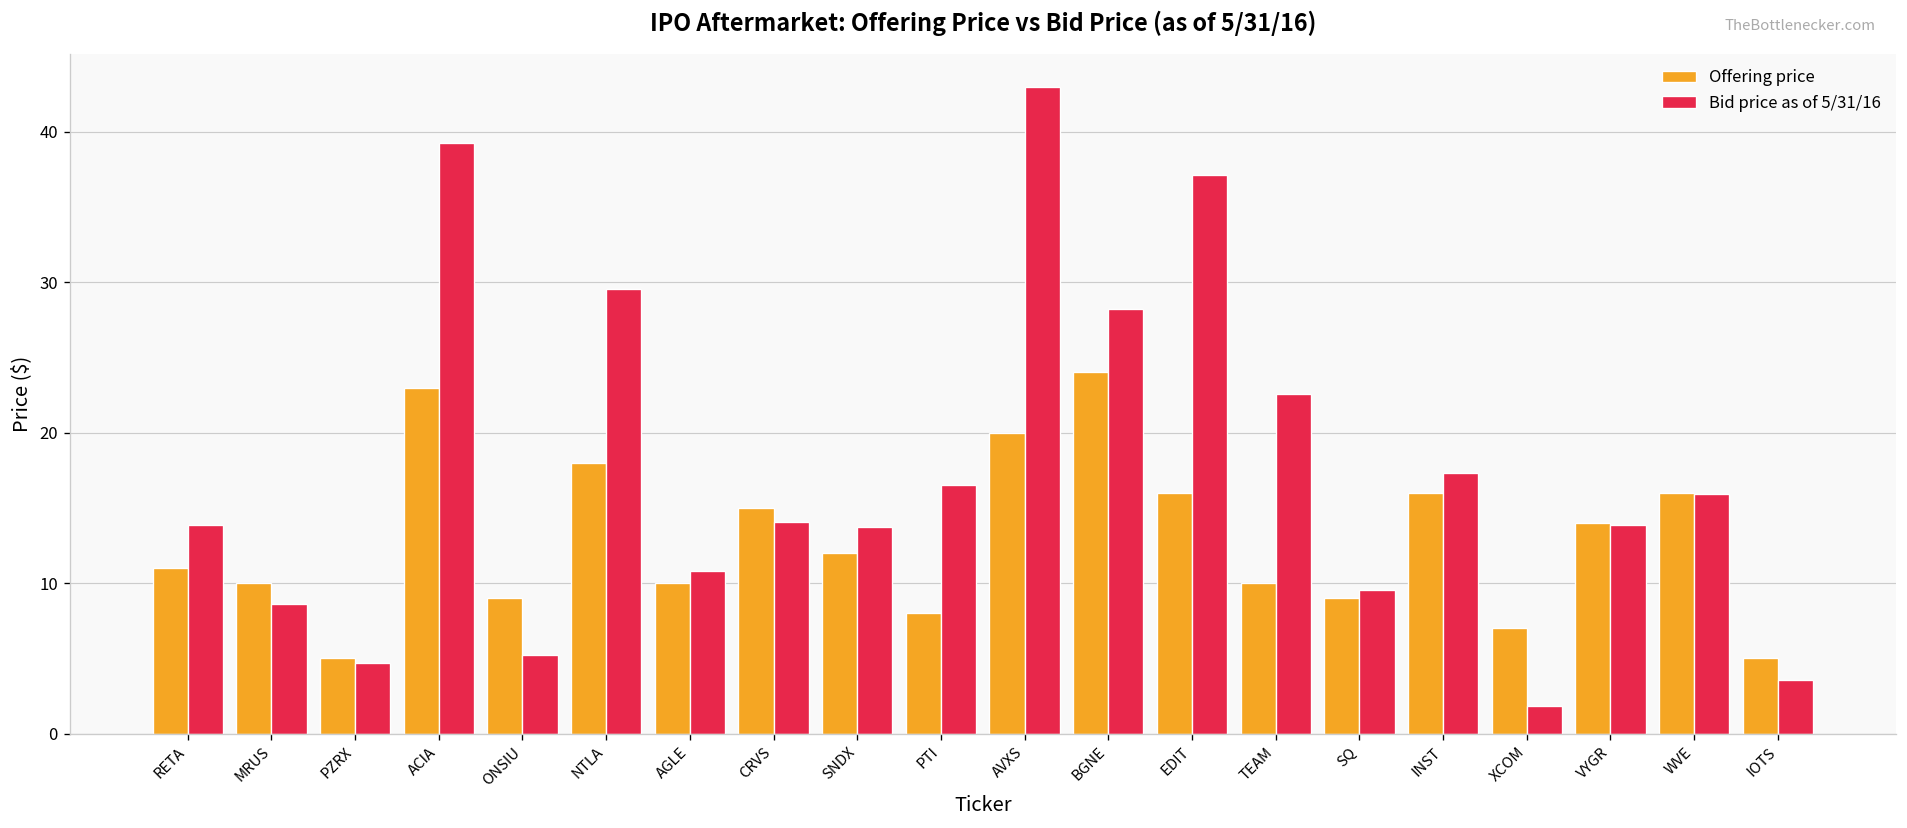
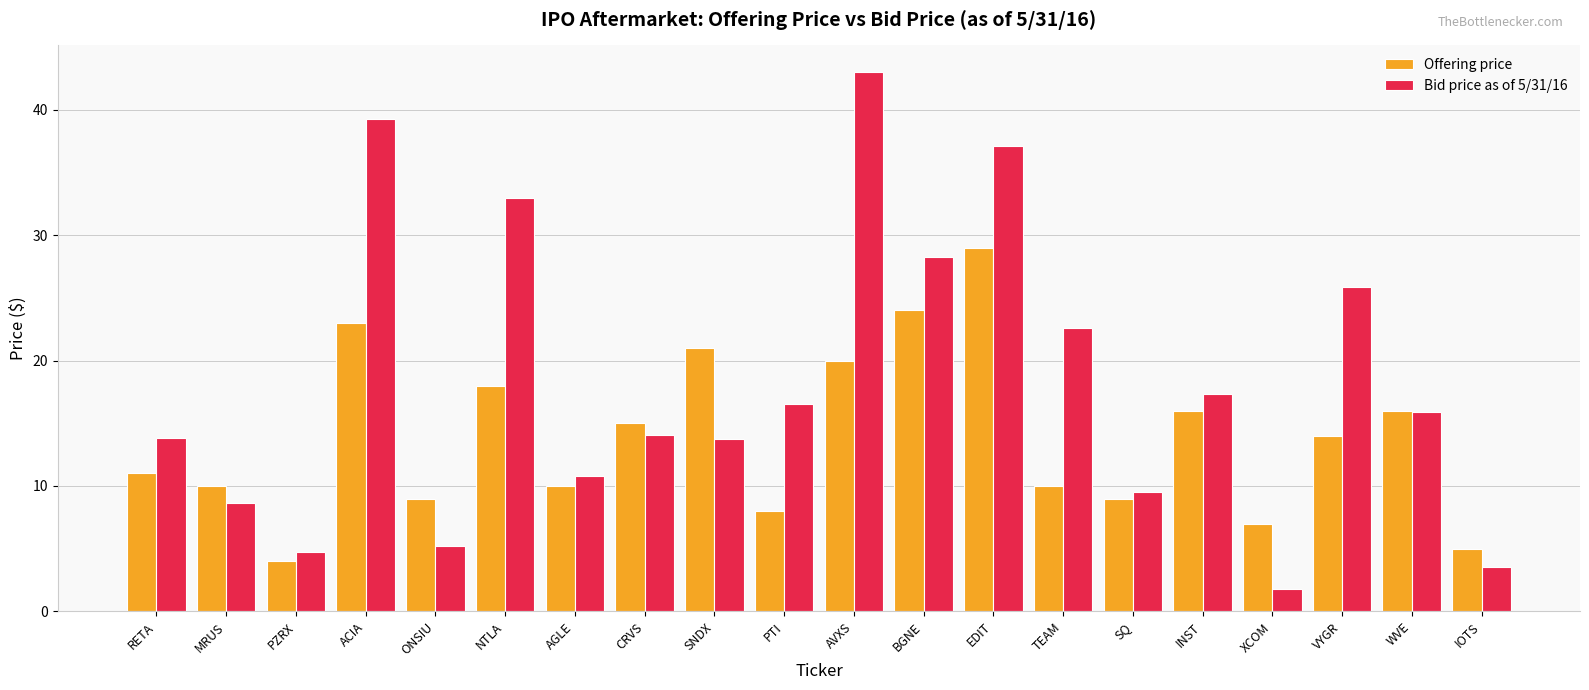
  {
    "Offering price": {
      "RETA": 11,
      "MRUS": 10,
-     "PZRX": 5,
+     "PZRX": 4,
      "ACIA": 23,
      "ONSIU": 9,
      "NTLA": 18,
      "AGLE": 10,
      "CRVS": 15,
-     "SNDX": 12,
+     "SNDX": 21,
      "PTI": 8,
      "AVXS": 20,
      "BGNE": 24,
-     "EDIT": 16,
+     "EDIT": 29,
      "TEAM": 10,
      "SQ": 9,
      "INST": 16,
      "XCOM": 7,
      "VYGR": 14,
      "WVE": 16,
      "IOTS": 5
    },
    "Bid price as of 5/31/16": {
      "RETA": 13.9,
      "MRUS": 8.6,
      "PZRX": 4.7,
      "ACIA": 39.3,
      "ONSIU": 5.2,
-     "NTLA": 29.6,
+     "NTLA": 33.0,
      "AGLE": 10.8,
      "CRVS": 14.1,
      "SNDX": 13.7,
      "PTI": 16.5,
      "AVXS": 43.0,
      "BGNE": 28.3,
      "EDIT": 37.1,
      "TEAM": 22.6,
      "SQ": 9.5,
      "INST": 17.4,
      "XCOM": 1.8,
-     "VYGR": 13.9,
+     "VYGR": 25.9,
      "WVE": 15.9,
      "IOTS": 3.6
    }
  }
